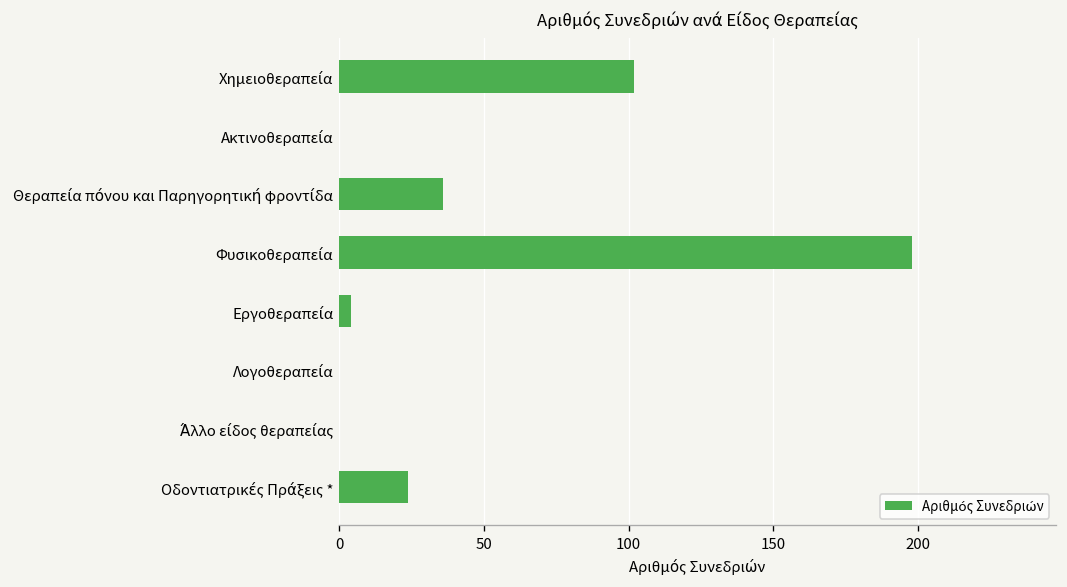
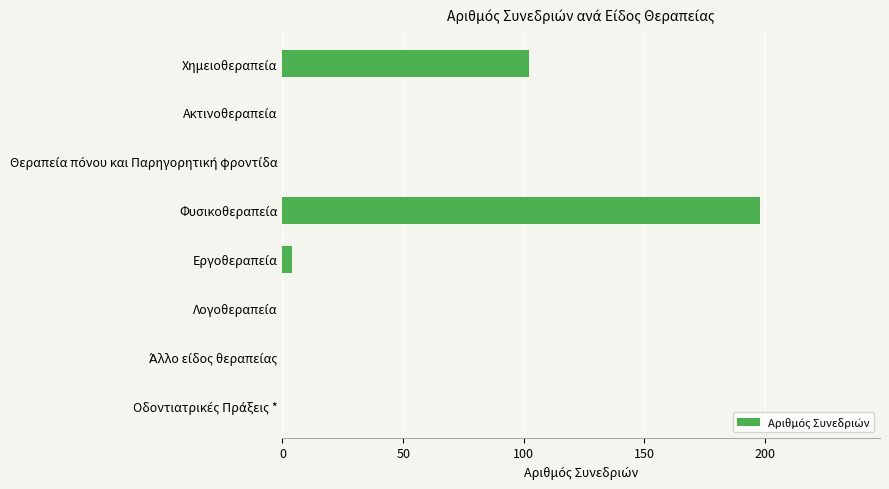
  {
    "Χημειοθεραπεία": 102,
    "Ακτινοθεραπεία": 0,
-   "Θεραπεία πόνου και Παρηγορητική φροντίδα": 36,
+   "Θεραπεία πόνου και Παρηγορητική φροντίδα": 0,
    "Φυσικοθεραπεία": 198,
    "Εργοθεραπεία": 4,
    "Λογοθεραπεία": 0,
    "Άλλο είδος θεραπείας": 0,
-   "Οδοντιατρικές Πράξεις *": 24
+   "Οδοντιατρικές Πράξεις *": 0
  }
